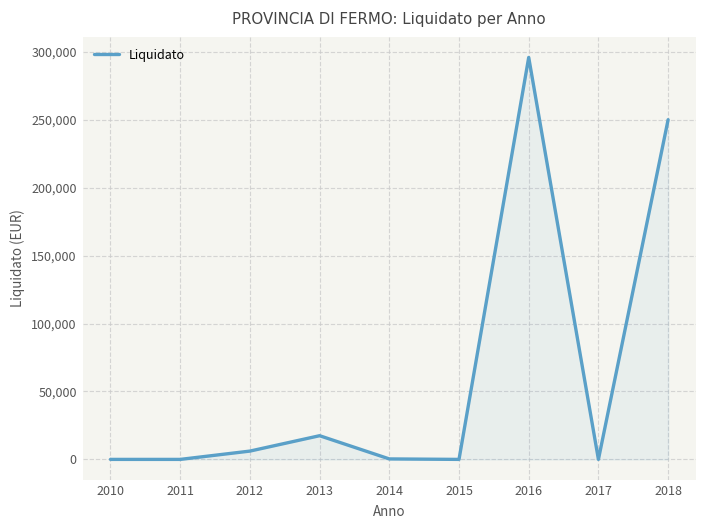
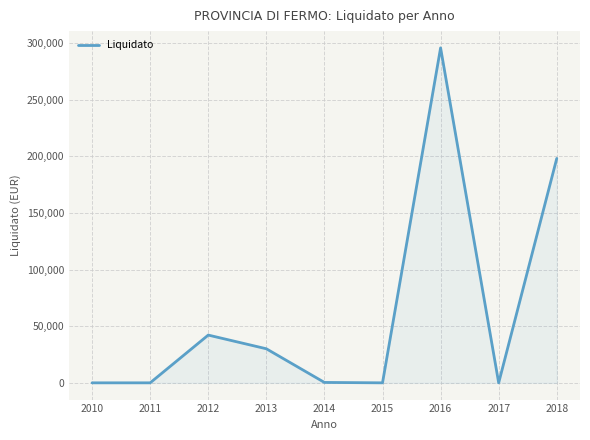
  {
    "2010": "0",
    "2011": "0",
-   "2012": "6,000",
-   "2013": "17,000",
+   "2012": "42,000",
+   "2013": "30,000",
    "2014": "0",
    "2015": "0",
    "2016": "296,000",
    "2017": "0",
-   "2018": "250,000"
+   "2018": "198,000"
  }
